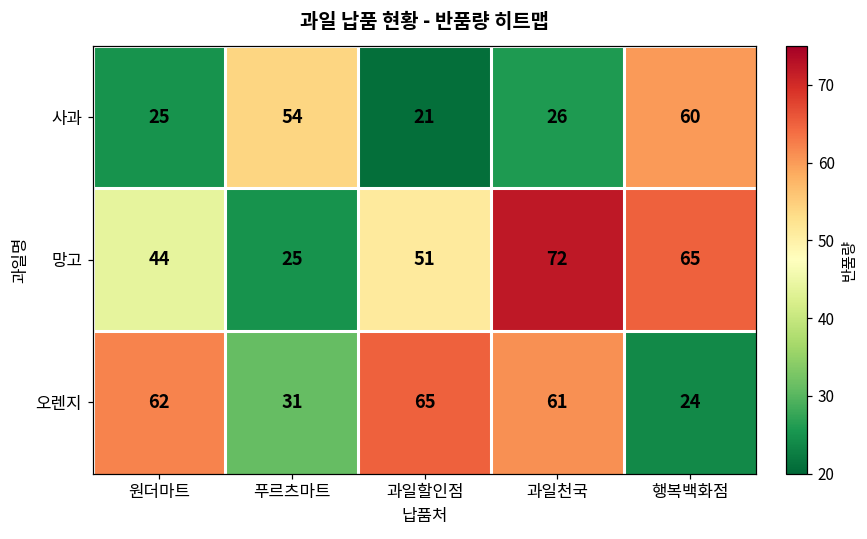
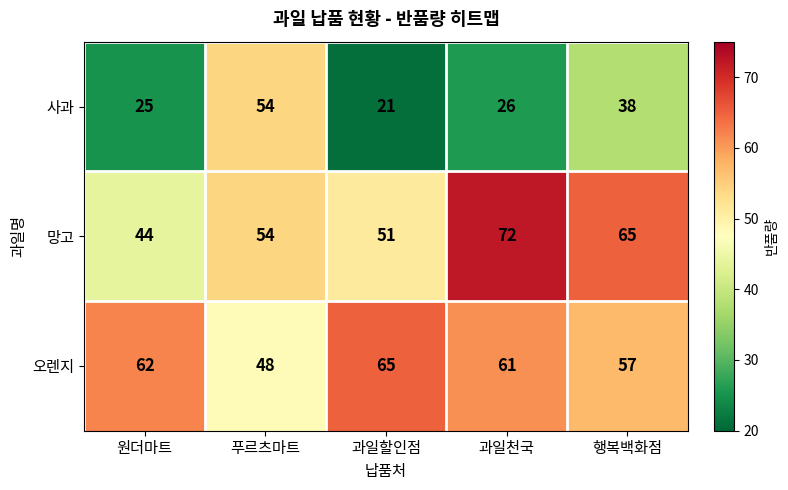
  {
    "사과": {
      "원더마트": 25,
      "푸르츠마트": 54,
      "과일할인점": 21,
      "과일천국": 26,
-     "행복백화점": 60
+     "행복백화점": 38
    },
    "망고": {
      "원더마트": 44,
-     "푸르츠마트": 25,
+     "푸르츠마트": 54,
      "과일할인점": 51,
      "과일천국": 72,
      "행복백화점": 65
    },
    "오렌지": {
      "원더마트": 62,
-     "푸르츠마트": 31,
+     "푸르츠마트": 48,
      "과일할인점": 65,
      "과일천국": 61,
-     "행복백화점": 24
+     "행복백화점": 57
    }
  }
